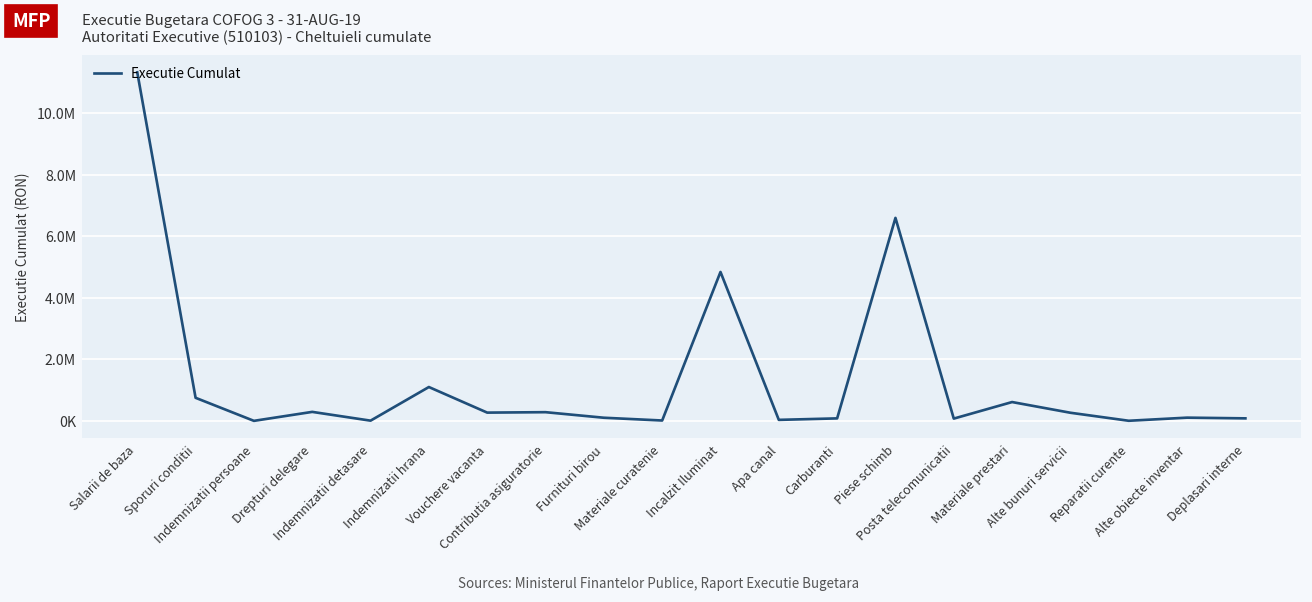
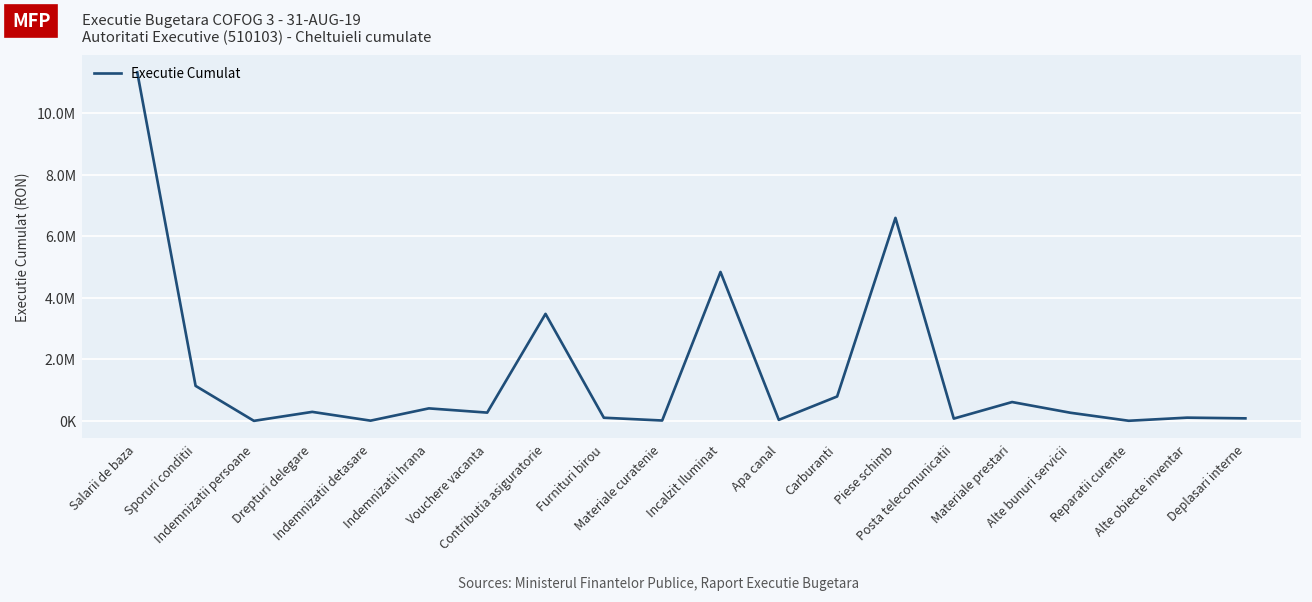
  {
    "Salarii de baza": 11300000,
-   "Sporuri conditii": 800000,
+   "Sporuri conditii": 1100000,
    "Indemnizatii persoane": 0,
    "Drepturi delegare": 300000,
    "Indemnizatii detasare": 0,
-   "Indemnizatii hrana": 1100000,
+   "Indemnizatii hrana": 400000,
    "Vouchere vacanta": 300000,
-   "Contributia asiguratorie": 300000,
+   "Contributia asiguratorie": 3500000,
    "Furnituri birou": 100000,
    "Materiale curatenie": 0,
    "Incalzit Iluminat": 4800000,
    "Apa canal": 0,
-   "Carburanti": 100000,
+   "Carburanti": 800000,
    "Piese schimb": 6600000,
    "Posta telecomunicatii": 100000,
    "Materiale prestari": 600000,
    "Alte bunuri servicii": 300000,
    "Reparatii curente": 0,
    "Alte obiecte inventar": 100000,
    "Deplasari interne": 100000
  }
